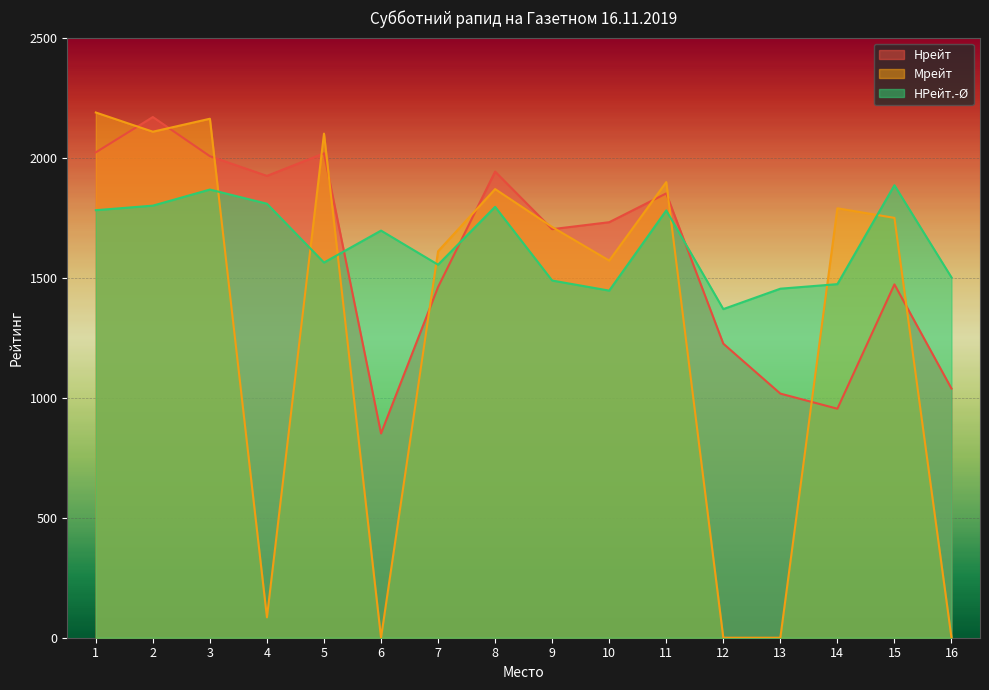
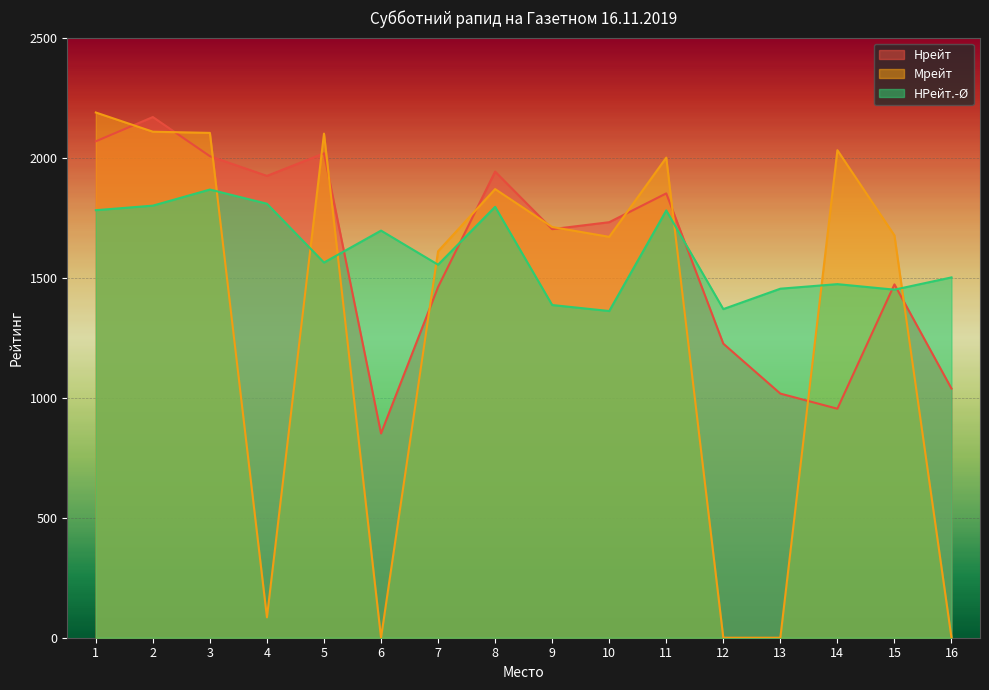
  {
    "Нрейт": {
-     "1": 2020,
+     "1": 2070,
      "2": 2170,
      "3": 2010,
      "4": 1920,
      "5": 2020,
      "6": 850,
      "7": 1460,
      "8": 1940,
      "10": 1730,
      "11": 1850,
      "12": 1230,
      "13": 1020,
      "14": 950,
      "15": 1470,
      "16": 1040
    },
    "Мрейт": {
      "1": 2190,
      "2": 2110,
-     "3": 2160,
+     "3": 2100,
      "4": 90,
      "5": 2100,
      "6": 0,
      "7": 1610,
      "8": 1870,
-     "10": 1570,
-     "11": 1900,
+     "10": 1670,
+     "11": 2000,
      "12": 0,
      "13": 0,
-     "14": 1790,
-     "15": 1750,
+     "14": 2030,
+     "15": 1680,
      "16": 0
    },
    "НРейт.-Ø": {
      "1": 1780,
      "2": 1800,
      "3": 1870,
      "4": 1810,
      "5": 1560,
      "6": 1700,
      "7": 1550,
      "8": 1800,
-     "9": 1490,
-     "10": 1450,
+     "9": 1390,
+     "10": 1360,
      "11": 1780,
      "12": 1370,
      "13": 1450,
      "14": 1470,
-     "15": 1890,
+     "15": 1450,
      "16": 1500
    }
  }
